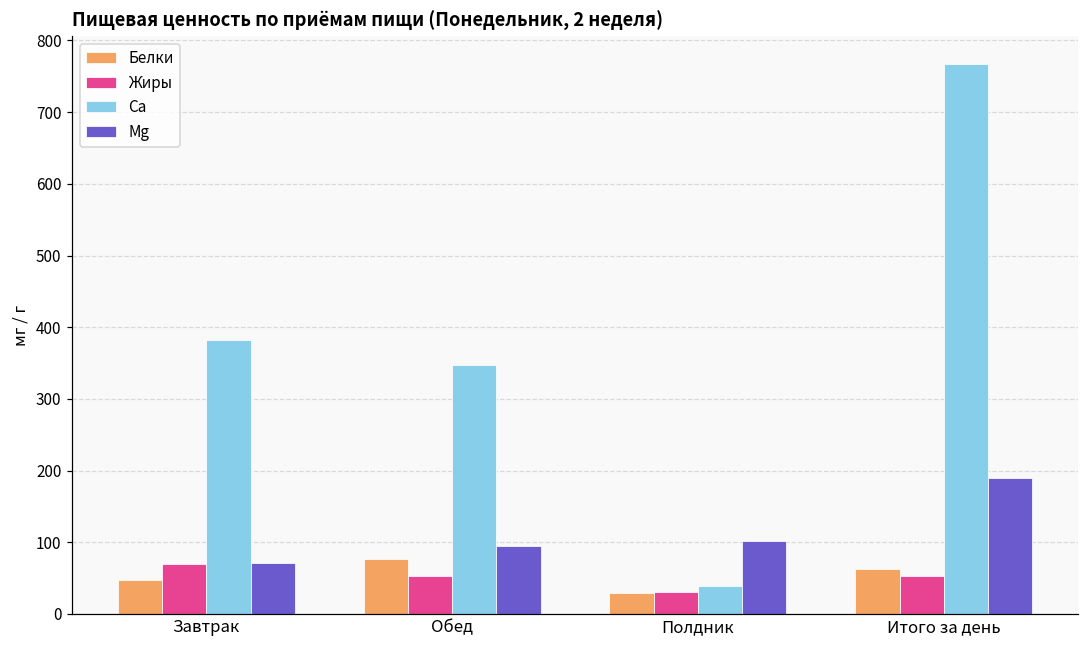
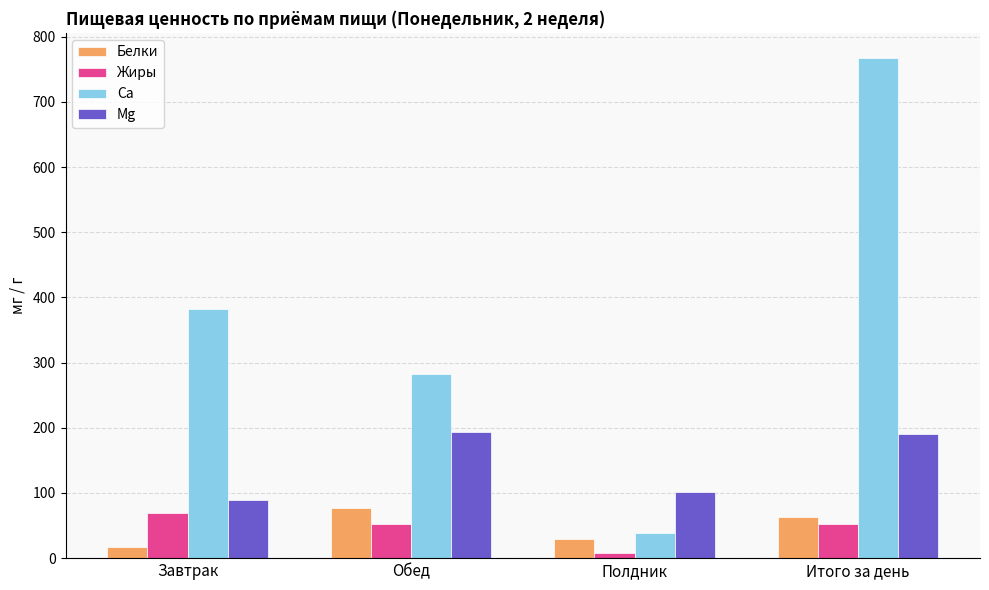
  {
    "Белки": {
-     "Завтрак": 50,
+     "Завтрак": 20,
      "Обед": 80,
      "Полдник": 30,
      "Итого за день": 60
    },
    "Жиры": {
      "Завтрак": 70,
      "Обед": 50,
-     "Полдник": 30,
+     "Полдник": 10,
      "Итого за день": 50
    },
    "Ca": {
      "Завтрак": 380,
-     "Обед": 350,
+     "Обед": 280,
      "Полдник": 40,
      "Итого за день": 770
    },
    "Mg": {
-     "Завтрак": 70,
-     "Обед": 90,
+     "Завтрак": 90,
+     "Обед": 190,
      "Полдник": 100,
      "Итого за день": 190
    }
  }
